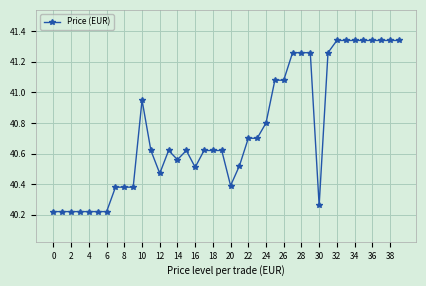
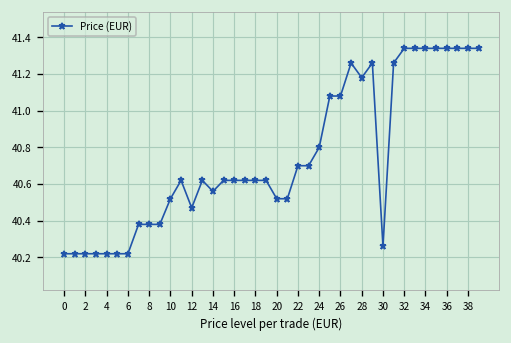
  {
    "0": 40.22,
    "2": 40.22,
    "4": 40.22,
    "6": 40.22,
    "8": 40.38,
-   "10": 40.95,
+   "10": 40.52,
    "12": 40.47,
    "14": 40.56,
-   "16": 40.51,
+   "16": 40.62,
    "18": 40.62,
-   "20": 40.39,
+   "20": 40.52,
    "22": 40.70,
    "24": 40.80,
    "26": 41.08,
-   "28": 41.26,
+   "28": 41.18,
    "30": 40.26,
    "32": 41.34,
    "34": 41.34,
    "36": 41.34,
    "38": 41.34
  }
